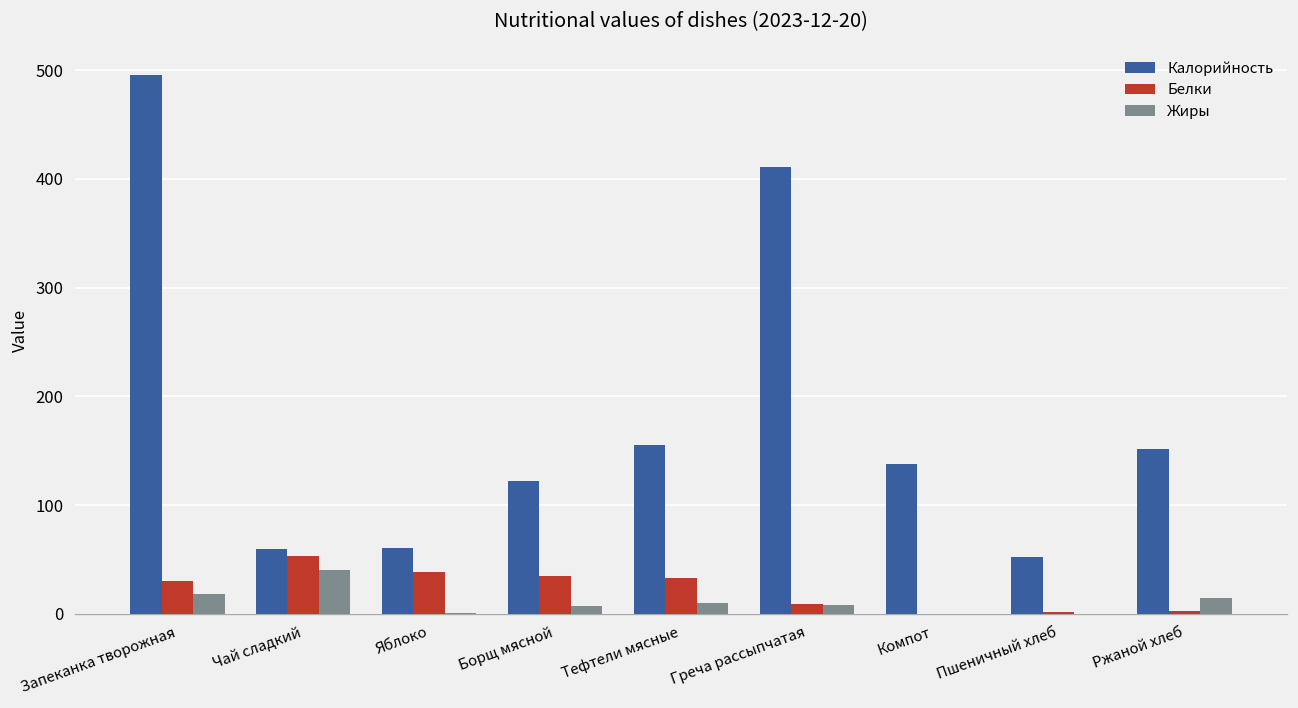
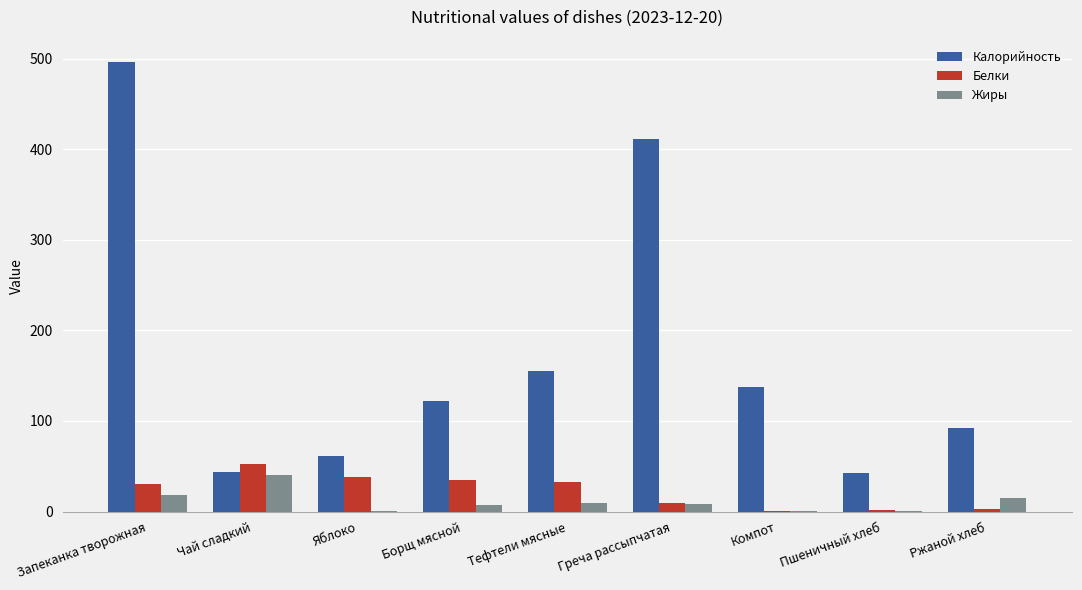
  {
    "Калорийность": {
      "Запеканка творожная": 500,
-     "Чай сладкий": 60,
+     "Чай сладкий": 40,
      "Яблоко": 60,
      "Борщ мясной": 120,
      "Тефтели мясные": 160,
      "Греча рассыпчатая": 410,
      "Компот": 140,
-     "Пшеничный хлеб": 50,
-     "Ржаной хлеб": 150
+     "Пшеничный хлеб": 40,
+     "Ржаной хлеб": 90
    },
    "Белки": {
      "Запеканка творожная": 30,
      "Чай сладкий": 50,
      "Яблоко": 40,
      "Борщ мясной": 40,
      "Тефтели мясные": 30,
      "Греча рассыпчатая": 10,
      "Ржаной хлеб": 0
    },
    "Жиры": {
      "Запеканка творожная": 20,
      "Чай сладкий": 40,
      "Борщ мясной": 10,
      "Тефтели мясные": 10,
      "Греча рассыпчатая": 10,
      "Ржаной хлеб": 10
    }
  }
